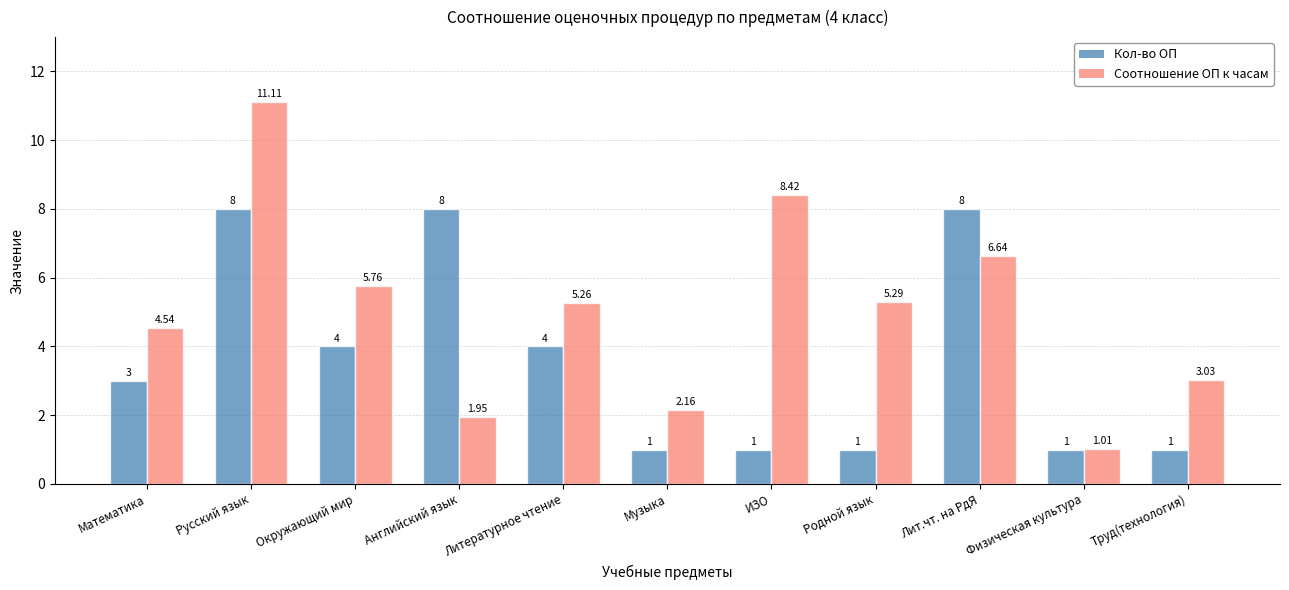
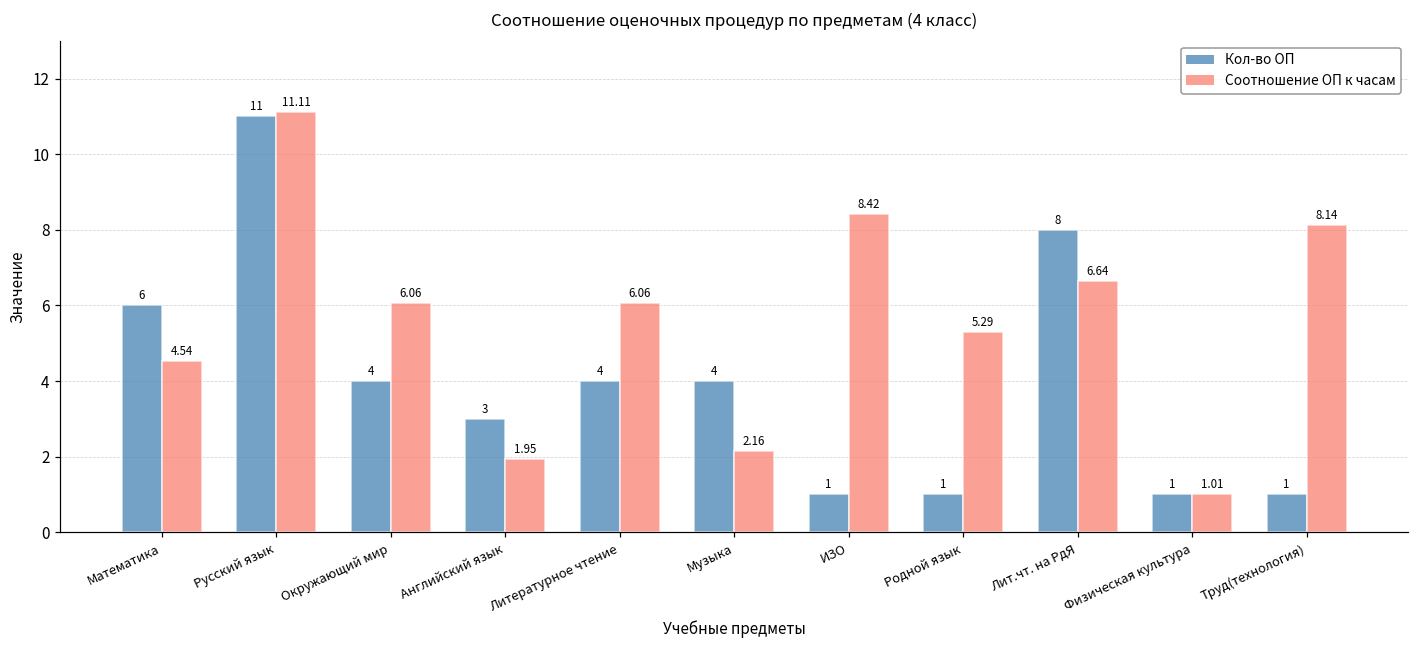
  {
    "Кол-во ОП": {
-     "Математика": 3,
-     "Русский язык": 8,
+     "Математика": 6,
+     "Русский язык": 11,
      "Окружающий мир": 4,
-     "Английский язык": 8,
+     "Английский язык": 3,
      "Литературное чтение": 4,
-     "Музыка": 1,
+     "Музыка": 4,
      "ИЗО": 1,
      "Родной язык": 1,
      "Лит.чт. на РдЯ": 8,
      "Физическая культура": 1,
      "Труд(технология)": 1
    },
    "Соотношение ОП к часам": {
      "Математика": 4.54,
      "Русский язык": 11.11,
-     "Окружающий мир": 5.76,
+     "Окружающий мир": 6.06,
      "Английский язык": 1.95,
-     "Литературное чтение": 5.26,
+     "Литературное чтение": 6.06,
      "Музыка": 2.16,
      "ИЗО": 8.42,
      "Родной язык": 5.29,
      "Лит.чт. на РдЯ": 6.64,
      "Физическая культура": 1.01,
-     "Труд(технология)": 3.03
+     "Труд(технология)": 8.14
    }
  }
